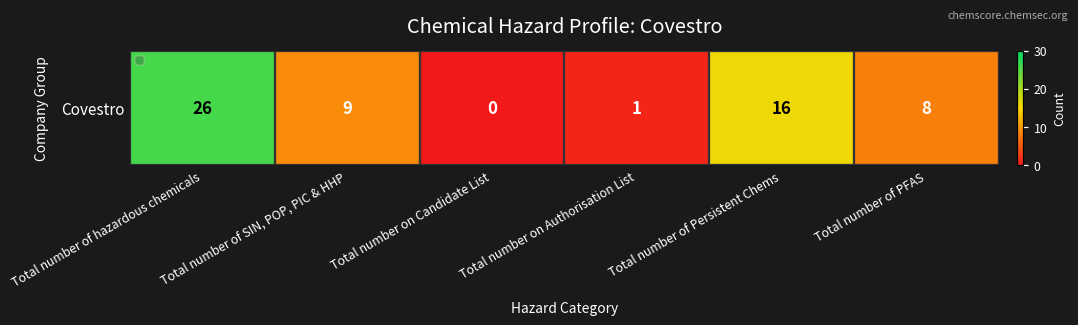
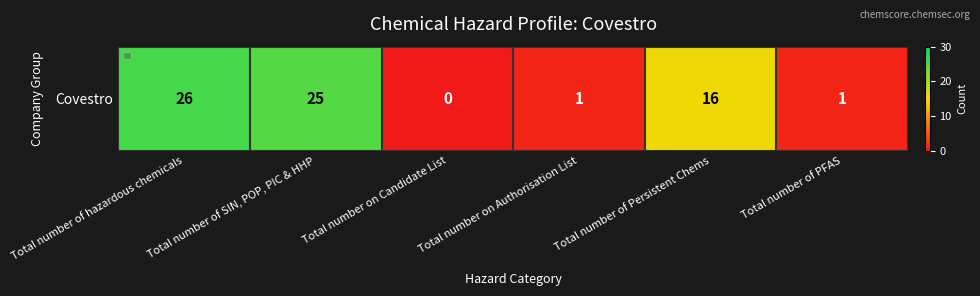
  {
    "Covestro": {
      "Total number of hazardous chemicals": 26,
-     "Total number of SIN, POP, PIC & HHP": 9,
+     "Total number of SIN, POP, PIC & HHP": 25,
      "Total number on Candidate List": 0,
      "Total number on Authorisation List": 1,
      "Total number of Persistent Chems": 16,
-     "Total number of PFAS": 8
+     "Total number of PFAS": 1
    }
  }
